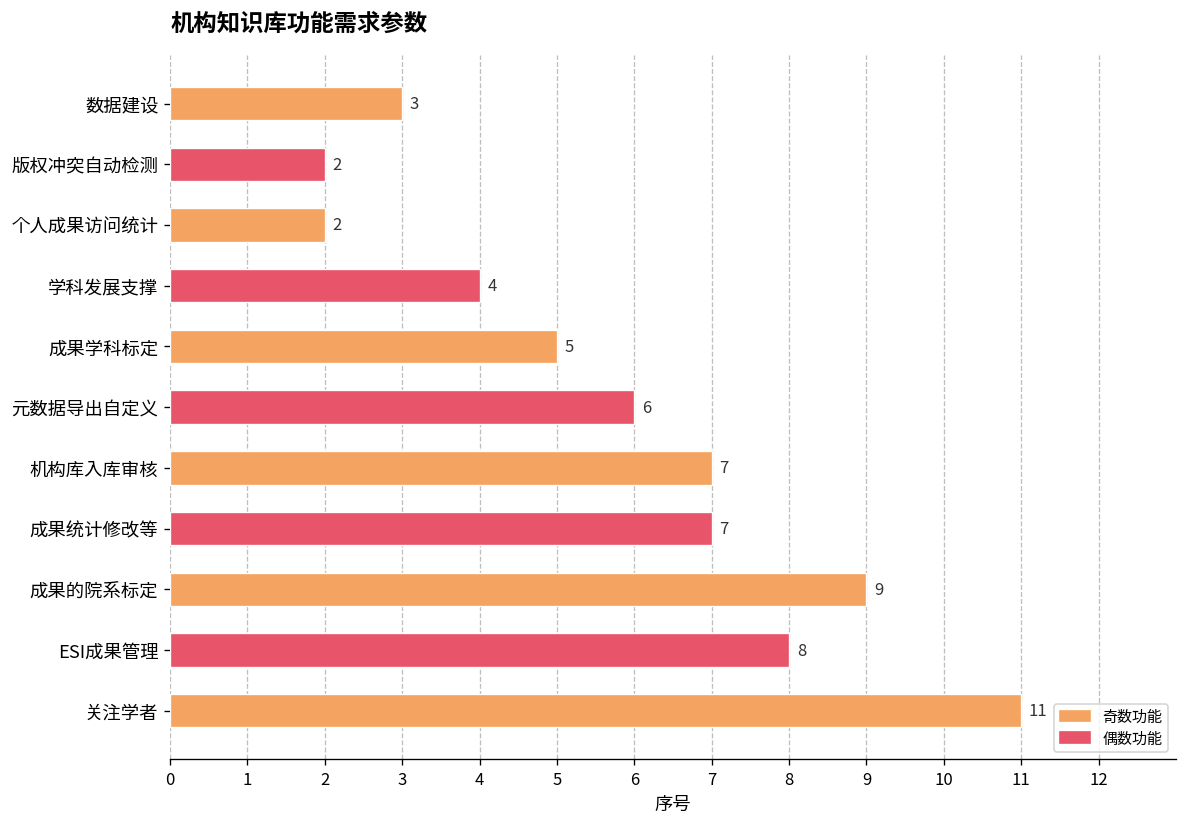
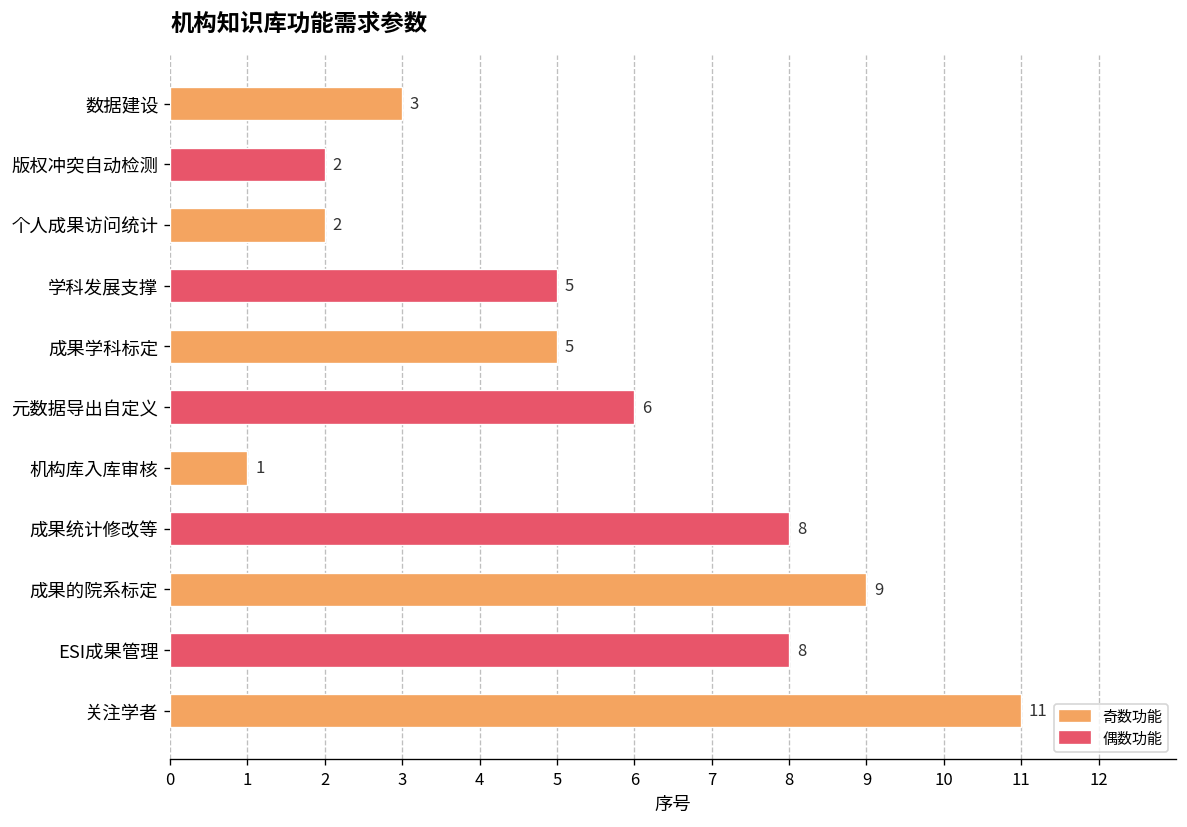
  {
    "数据建设": 3,
    "版权冲突自动检测": 2,
    "个人成果访问统计": 2,
-   "学科发展支撑": 4,
+   "学科发展支撑": 5,
    "成果学科标定": 5,
    "元数据导出自定义": 6,
-   "机构库入库审核": 7,
-   "成果统计修改等": 7,
+   "机构库入库审核": 1,
+   "成果统计修改等": 8,
    "成果的院系标定": 9,
    "ESI成果管理": 8,
    "关注学者": 11
  }
